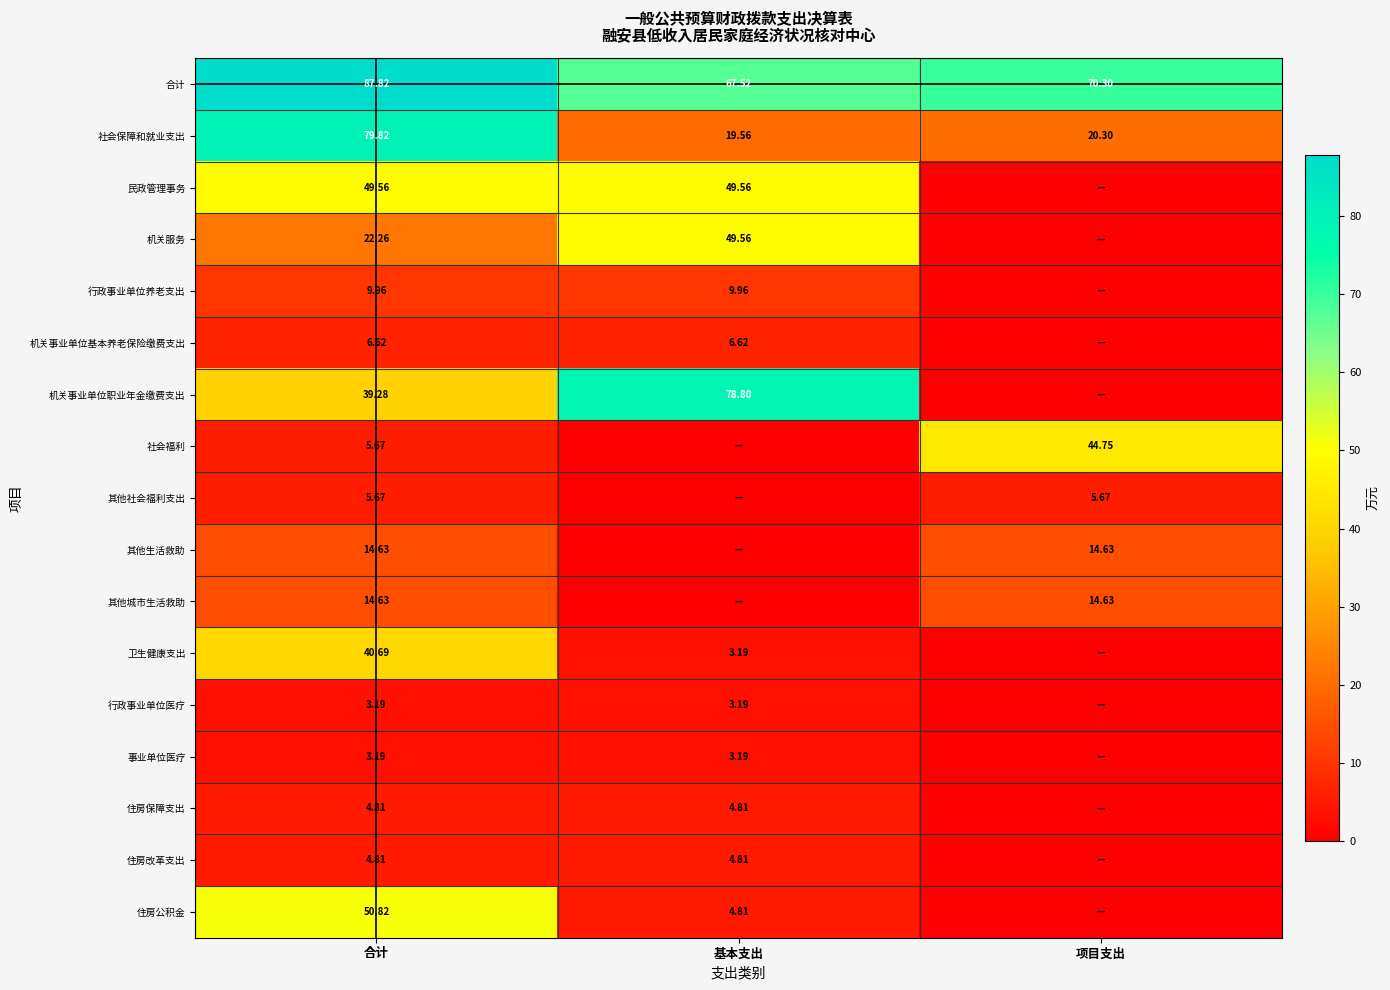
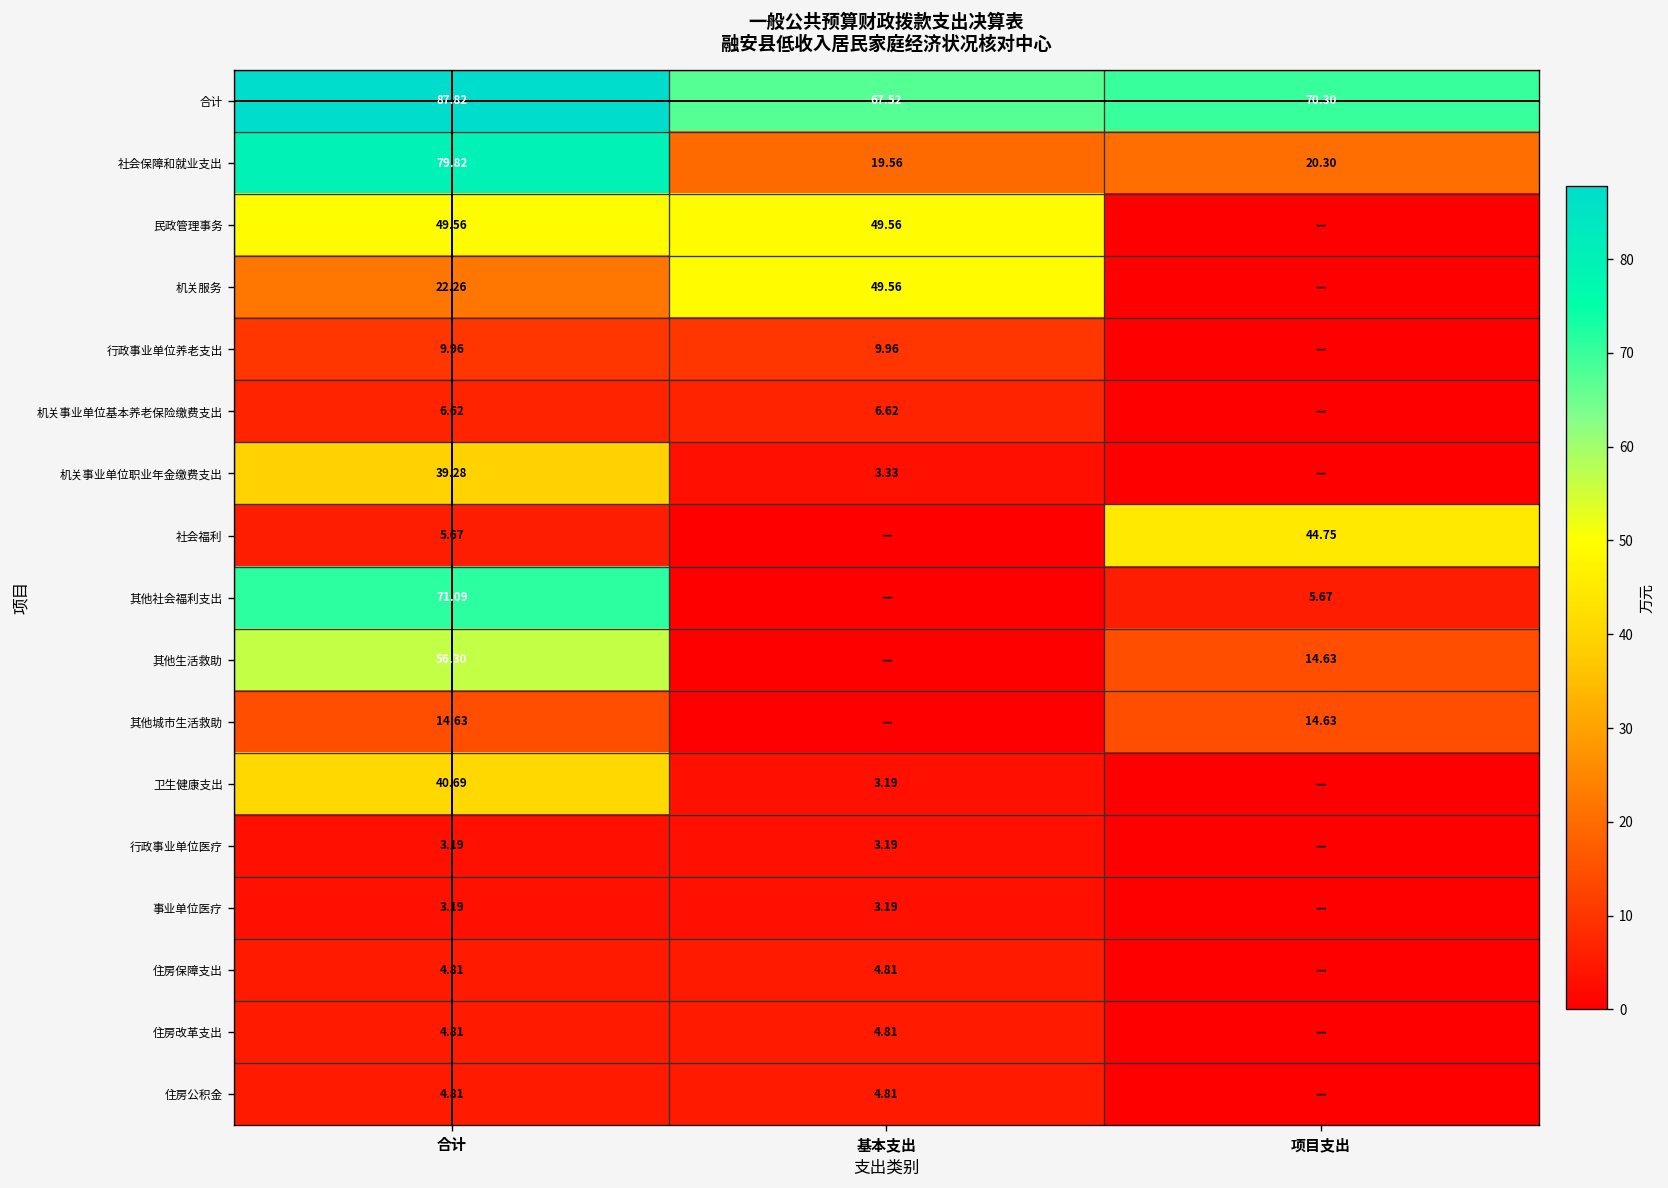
  {
    "合计": {
      "合计": 87.82,
      "基本支出": 67.52,
      "项目支出": 70.30
    },
    "社会保障和就业支出": {
      "合计": 79.82,
      "基本支出": 19.56,
      "项目支出": 20.30
    },
    "民政管理事务": {
      "合计": 49.56,
      "基本支出": 49.56
    },
    "机关服务": {
      "合计": 22.26,
      "基本支出": 49.56
    },
    "行政事业单位养老支出": {
      "合计": 9.96,
      "基本支出": 9.96
    },
    "机关事业单位基本养老保险缴费支出": {
      "合计": 6.62,
      "基本支出": 6.62
    },
    "机关事业单位职业年金缴费支出": {
      "合计": 39.28,
-     "基本支出": 78.80
+     "基本支出": 3.33
    },
    "社会福利": {
      "合计": 5.67,
      "项目支出": 44.75
    },
    "其他社会福利支出": {
-     "合计": 5.67,
+     "合计": 71.09,
      "项目支出": 5.67
    },
    "其他生活救助": {
-     "合计": 14.63,
+     "合计": 56.30,
      "项目支出": 14.63
    },
    "其他城市生活救助": {
      "合计": 14.63,
      "项目支出": 14.63
    },
    "卫生健康支出": {
      "合计": 40.69,
      "基本支出": 3.19
    },
    "行政事业单位医疗": {
      "合计": 3.19,
      "基本支出": 3.19
    },
    "事业单位医疗": {
      "合计": 3.19,
      "基本支出": 3.19
    },
    "住房保障支出": {
      "合计": 4.81,
      "基本支出": 4.81
    },
    "住房改革支出": {
      "合计": 4.81,
      "基本支出": 4.81
    },
    "住房公积金": {
-     "合计": 50.82,
+     "合计": 4.81,
      "基本支出": 4.81
    }
  }
